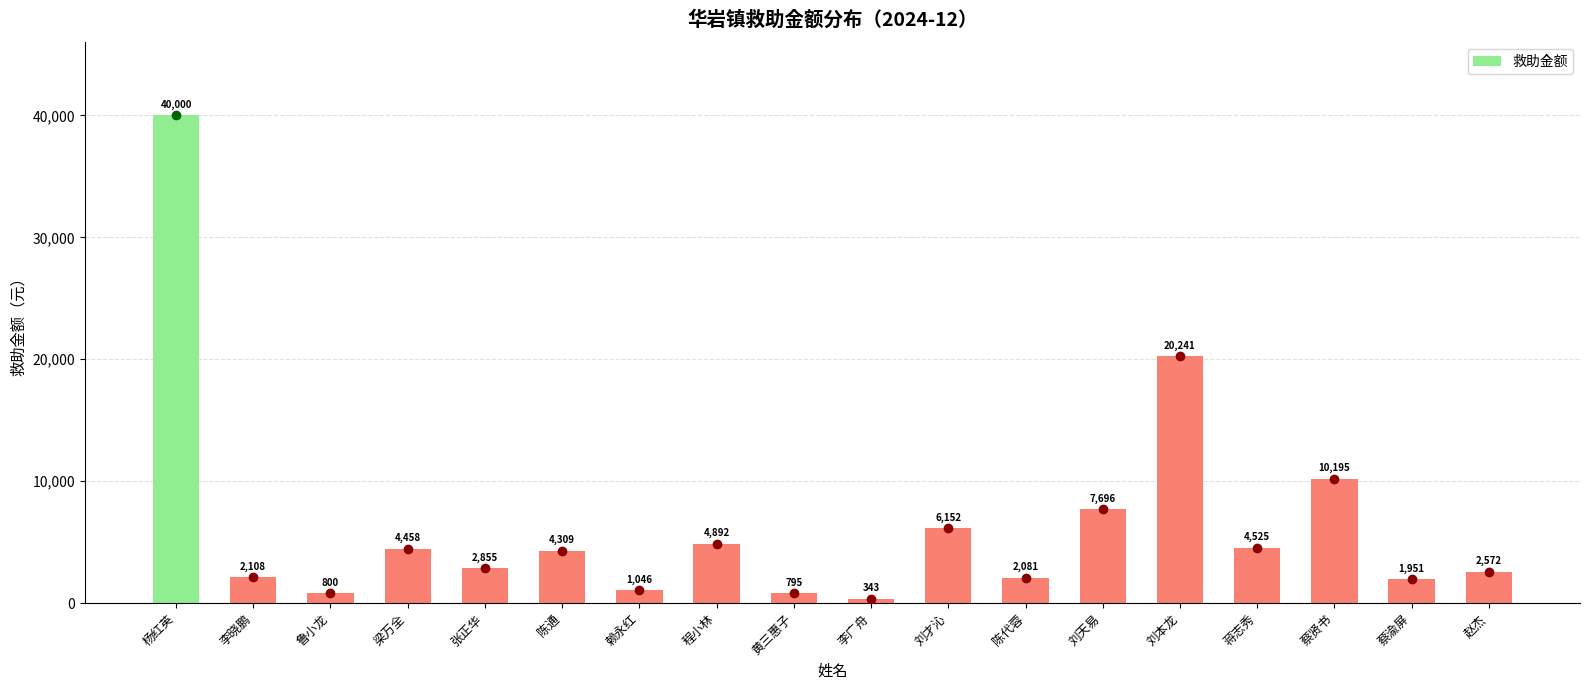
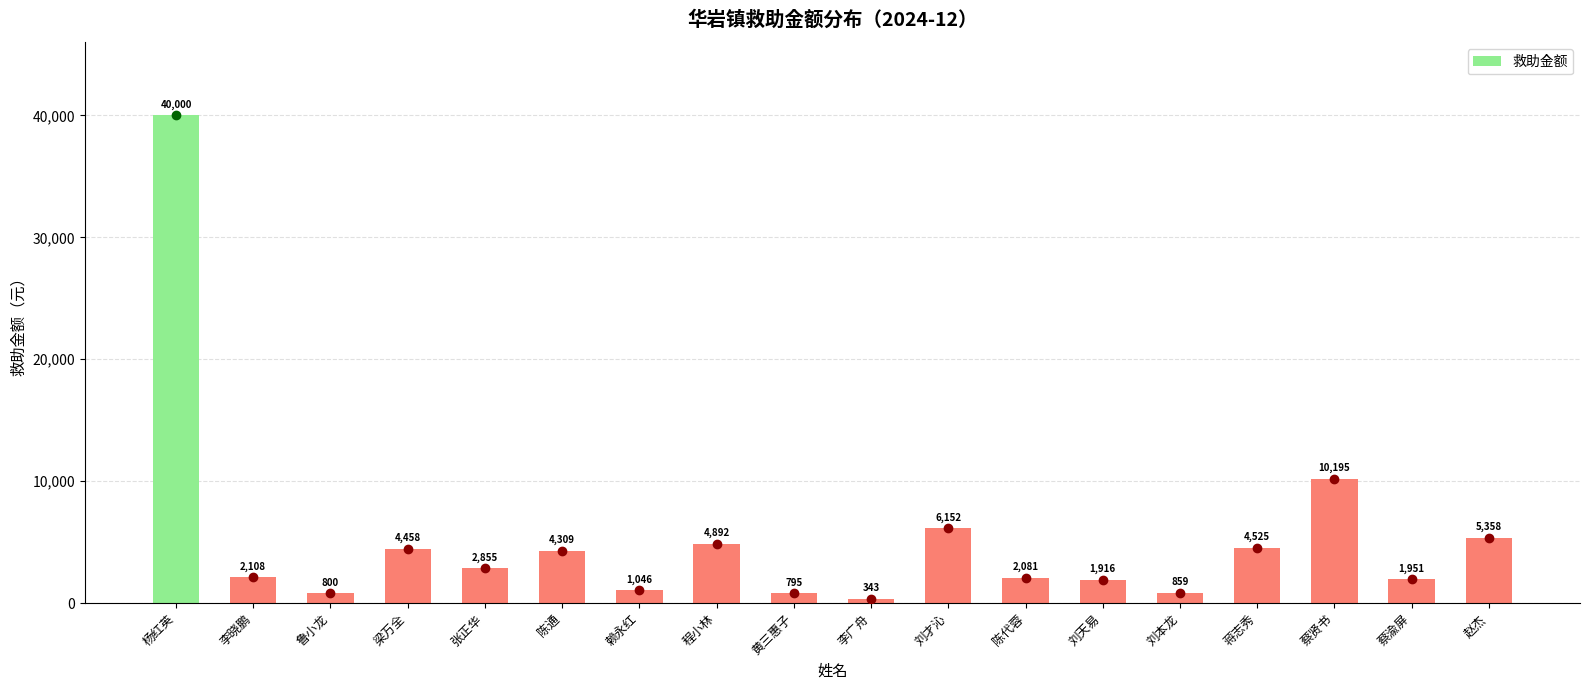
  {
    "救助金额": {
      "杨红英": "40,000",
      "李晓鹏": "2,108",
      "鲁小龙": "800",
      "梁万全": "4,458",
      "张正华": "2,855",
      "陈通": "4,309",
      "赖永红": "1,046",
      "程小林": "4,892",
      "黄三惠子": "795",
      "李广舟": "343",
      "刘才沁": "6,152",
      "陈代蓉": "2,081",
-     "刘天易": "7,696",
-     "刘本龙": "20,241",
+     "刘天易": "1,916",
+     "刘本龙": "859",
      "蒋志秀": "4,525",
      "蔡贤书": "10,195",
      "蔡渝屏": "1,951",
-     "赵杰": "2,572"
+     "赵杰": "5,358"
    }
  }
